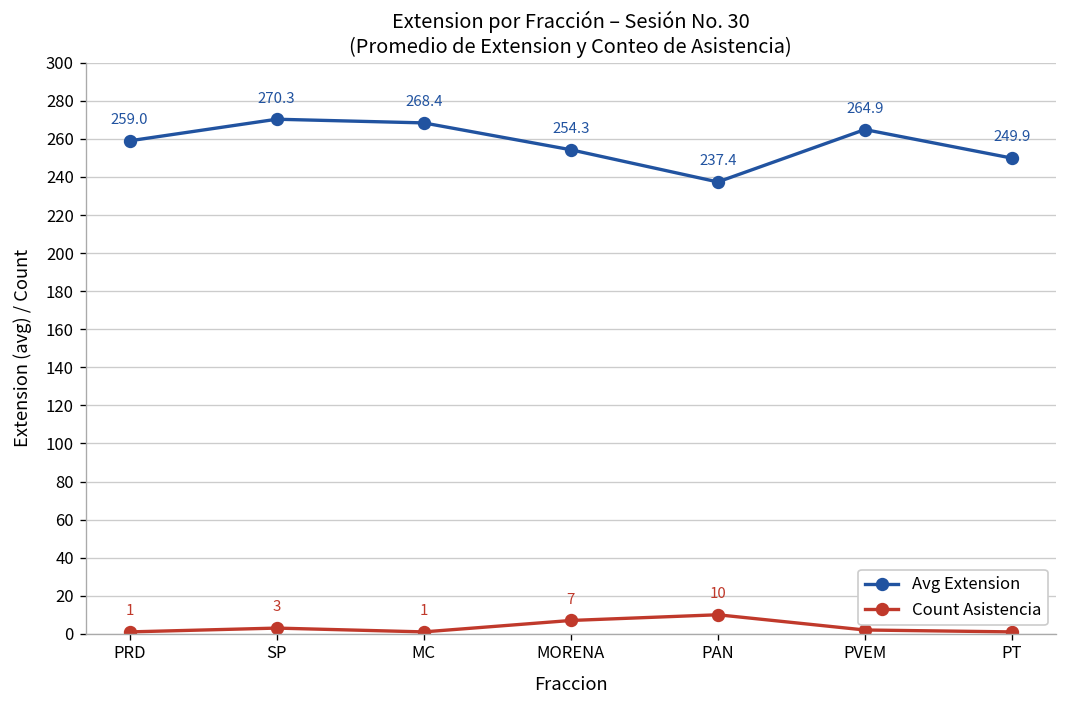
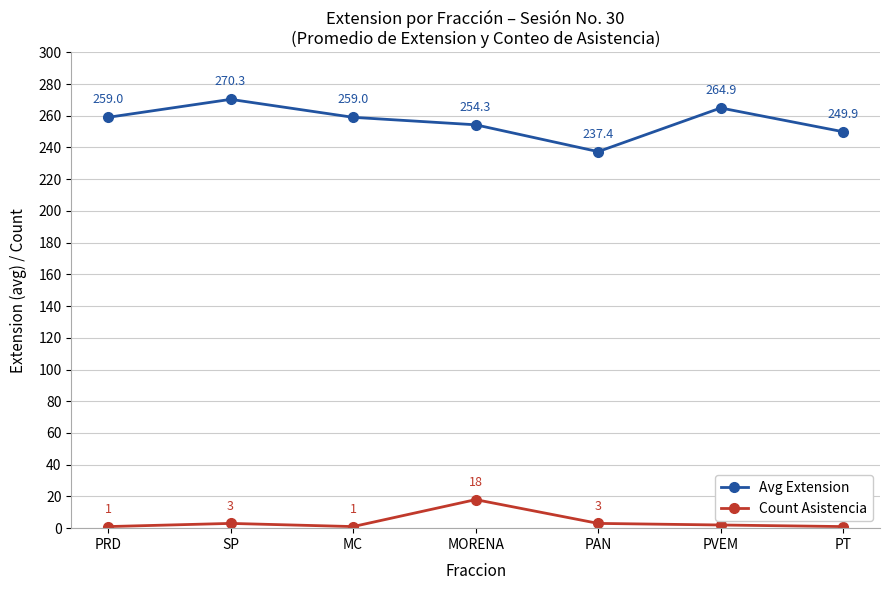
  {
    "Avg Extension": {
      "PRD": 259.0,
      "SP": 270.3,
-     "MC": 268.4,
+     "MC": 259.0,
      "MORENA": 254.3,
      "PAN": 237.4,
      "PVEM": 264.9,
      "PT": 249.9
    },
    "Count Asistencia": {
      "PRD": 1,
      "SP": 3,
      "MC": 1,
-     "MORENA": 7,
-     "PAN": 10
+     "MORENA": 18,
+     "PAN": 3
    }
  }
